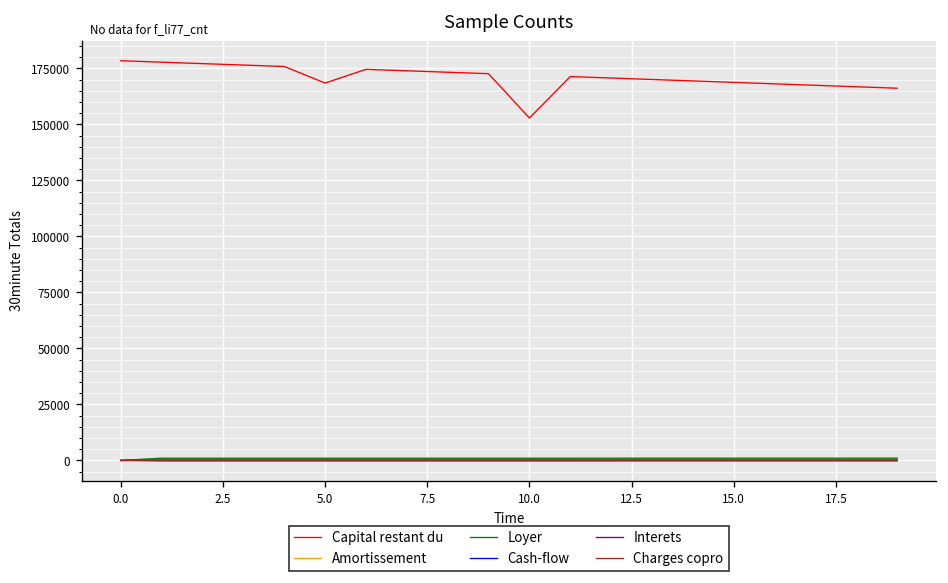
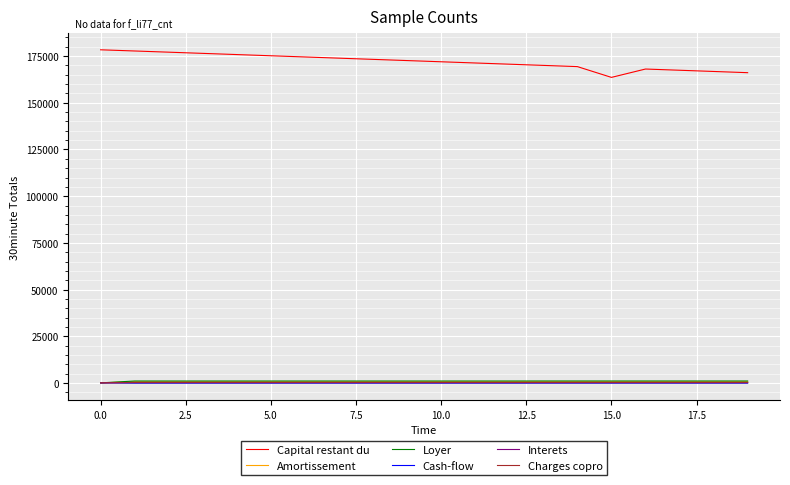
  {
    "Capital restant du": {
      "0.0": 178000,
-     "5.0": 168000,
-     "10.0": 153000,
-     "15.0": 169000
+     "5.0": 175000,
+     "10.0": 172000,
+     "15.0": 164000
    }
  }
